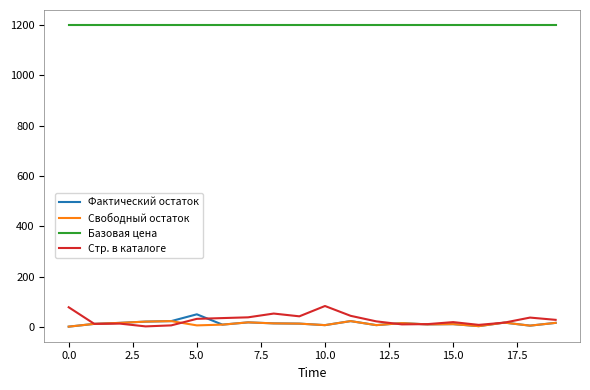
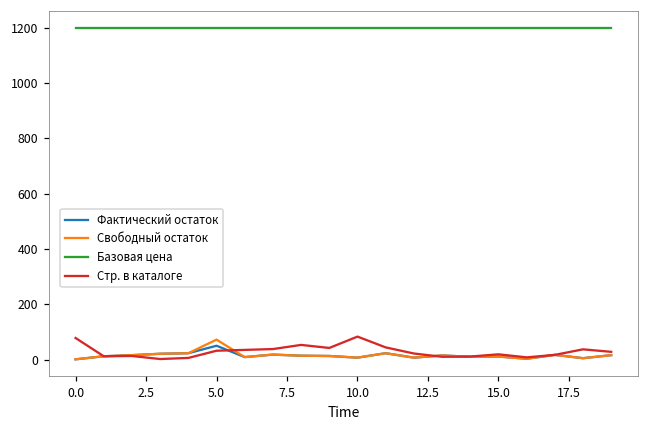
  {
    "Фактический остаток": {
      "5.0": 50
    },
    "Свободный остаток": {
-     "5.0": 10
+     "5.0": 70
    },
    "Базовая цена": {
      "0.0": 1200,
      "5.0": 1200,
      "10.0": 1200,
      "15.0": 1200
    },
    "Стр. в каталоге": {
      "0.0": 80,
      "5.0": 30,
      "10.0": 80
    }
  }
